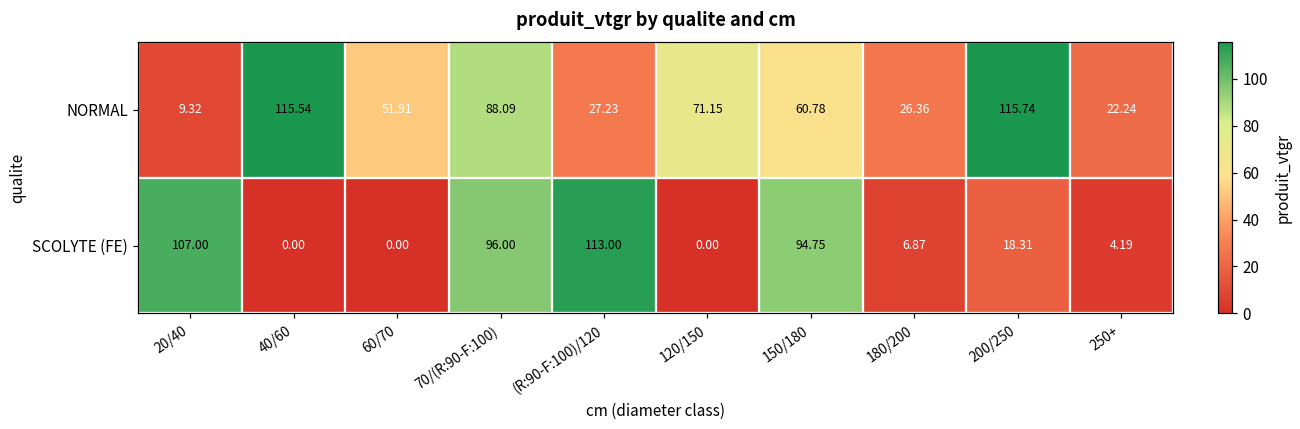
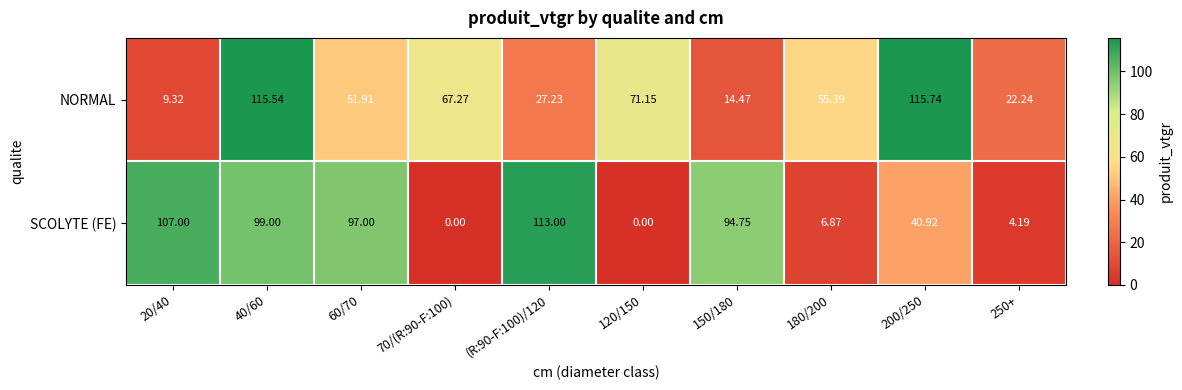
  {
    "NORMAL": {
      "20/40": 9.32,
      "40/60": 115.54,
      "60/70": 51.91,
-     "70/(R:90-F:100)": 88.09,
+     "70/(R:90-F:100)": 67.27,
      "(R:90-F:100)/120": 27.23,
      "120/150": 71.15,
-     "150/180": 60.78,
-     "180/200": 26.36,
+     "150/180": 14.47,
+     "180/200": 55.39,
      "200/250": 115.74,
      "250+": 22.24
    },
    "SCOLYTE (FE)": {
      "20/40": 107.00,
-     "40/60": 0.00,
-     "60/70": 0.00,
-     "70/(R:90-F:100)": 96.00,
+     "40/60": 99.00,
+     "60/70": 97.00,
+     "70/(R:90-F:100)": 0.00,
      "(R:90-F:100)/120": 113.00,
      "120/150": 0.00,
      "150/180": 94.75,
      "180/200": 6.87,
-     "200/250": 18.31,
+     "200/250": 40.92,
      "250+": 4.19
    }
  }
